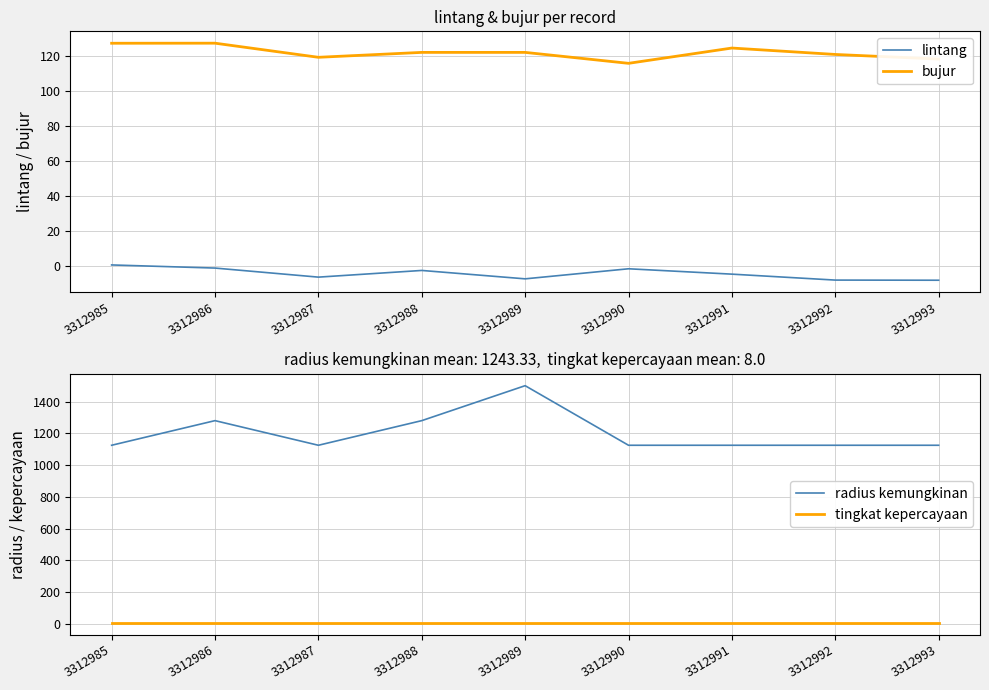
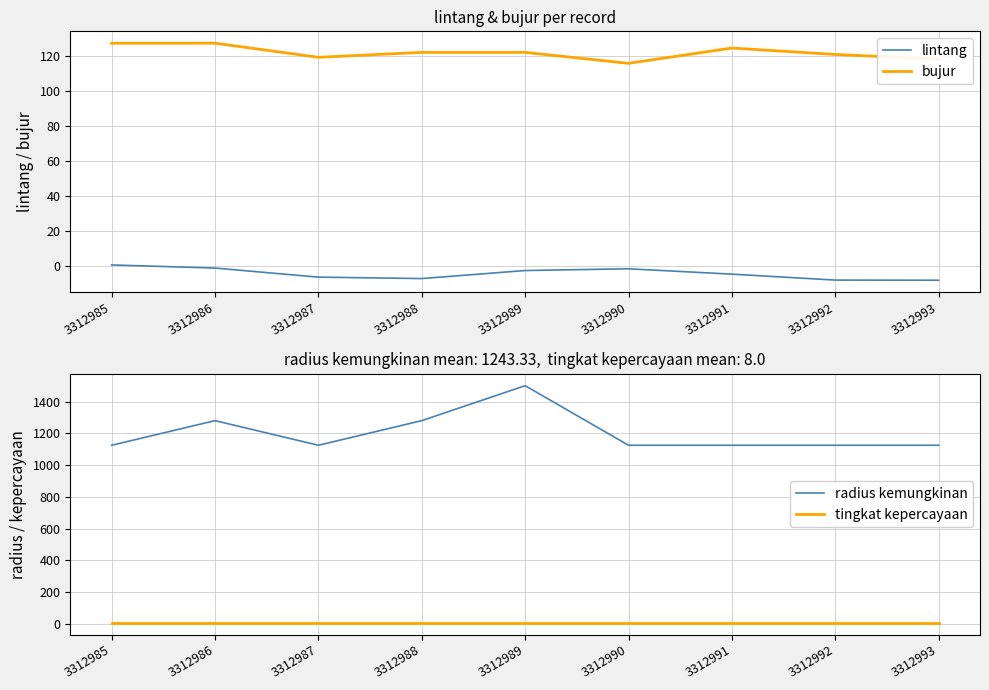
  {
    "lintang & bujur per record": {
      "lintang": {
        "3312985": 0,
        "3312986": -1,
        "3312987": -7,
-       "3312988": -3,
-       "3312989": -8,
+       "3312988": -7,
+       "3312989": -3,
        "3312990": -2,
        "3312991": -5,
        "3312992": -8,
        "3312993": -8
      },
      "bujur": {
        "3312985": 127,
        "3312986": 127,
        "3312987": 119,
        "3312988": 122,
        "3312989": 122,
        "3312990": 116,
        "3312991": 125,
        "3312992": 121
      }
    },
    "radius kemungkinan mean: 1243.33, tingkat kepercayaan mean: 8.0": {
      "radius kemungkinan": {
        "3312985": 1130,
        "3312986": 1280,
        "3312987": 1130,
        "3312988": 1280,
        "3312989": 1500,
        "3312990": 1130,
        "3312991": 1130,
        "3312992": 1130,
        "3312993": 1130
      },
      "tingkat kepercayaan": {
        "3312985": 10,
        "3312986": 10,
        "3312987": 10,
        "3312988": 10,
        "3312989": 10,
        "3312990": 10,
        "3312991": 10,
        "3312992": 10,
        "3312993": 10
      }
    }
  }
